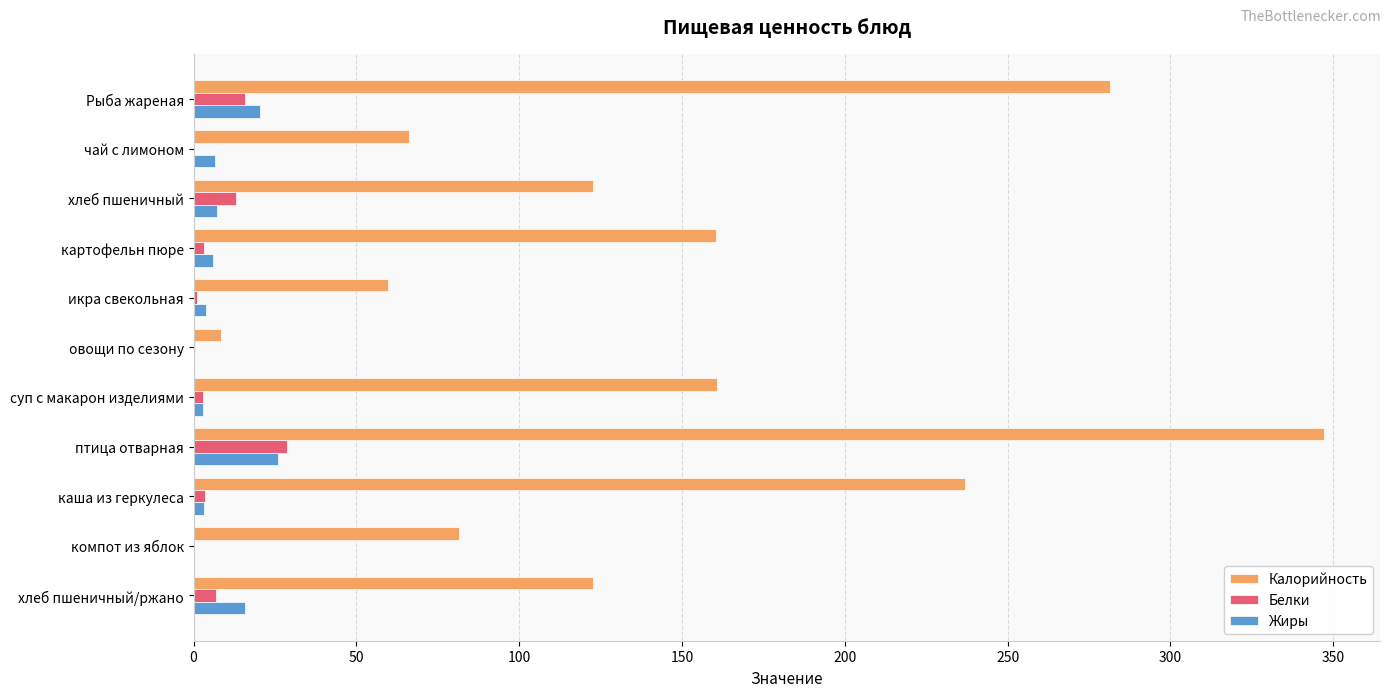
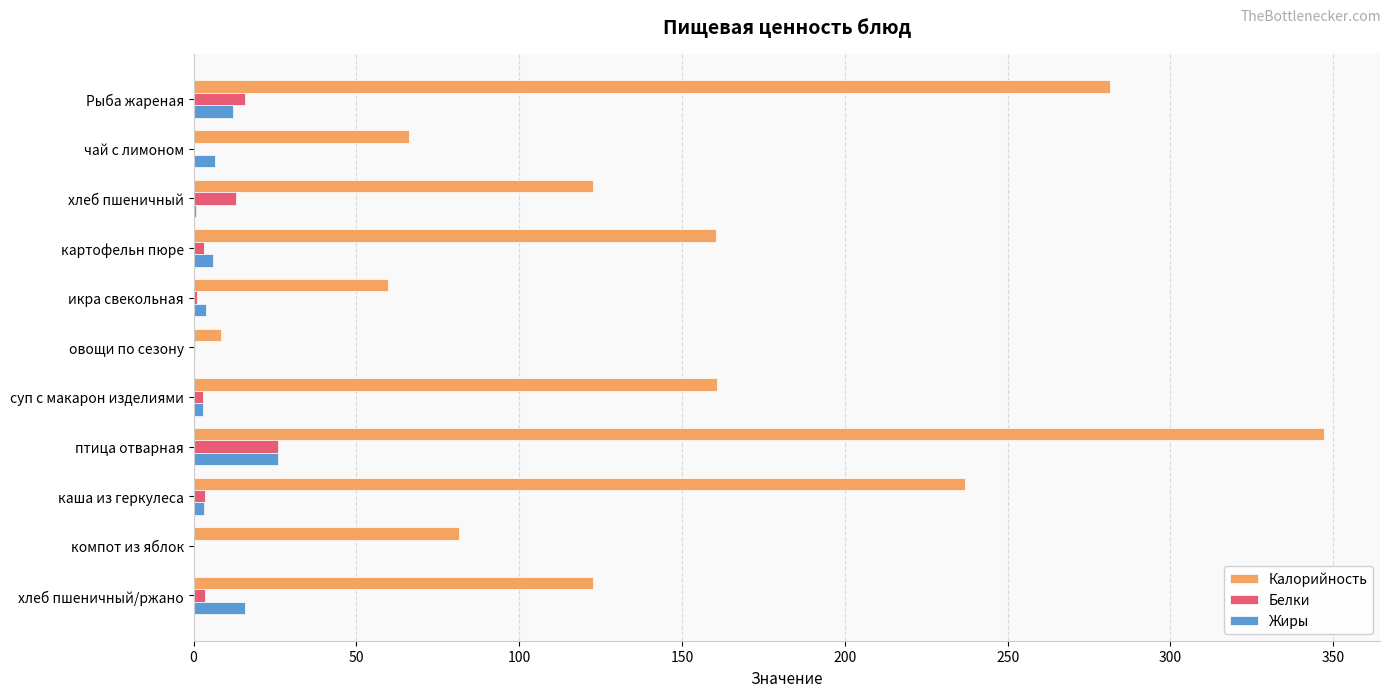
  {
    "Калорийность": {
      "Рыба жареная": 281,
      "чай с лимоном": 66,
      "хлеб пшеничный": 123,
      "картофельн пюре": 160,
      "икра свекольная": 60,
      "овощи по сезону": 8,
      "суп с макарон изделиями": 161,
      "птица отварная": 347,
      "каша из геркулеса": 237,
      "компот из яблок": 82,
      "хлеб пшеничный/ржано": 123
    },
    "Белки": {
      "Рыба жареная": 16,
      "хлеб пшеничный": 13,
      "картофельн пюре": 3,
      "икра свекольная": 1,
      "суп с макарон изделиями": 3,
-     "птица отварная": 29,
+     "птица отварная": 26,
      "каша из геркулеса": 4,
-     "хлеб пшеничный/ржано": 7
+     "хлеб пшеничный/ржано": 3
    },
    "Жиры": {
-     "Рыба жареная": 20,
+     "Рыба жареная": 12,
      "чай с лимоном": 7,
-     "хлеб пшеничный": 7,
+     "хлеб пшеничный": 1,
      "картофельн пюре": 6,
      "икра свекольная": 4,
      "суп с макарон изделиями": 3,
      "птица отварная": 26,
      "каша из геркулеса": 3,
      "компот из яблок": 0,
      "хлеб пшеничный/ржано": 16
    }
  }
